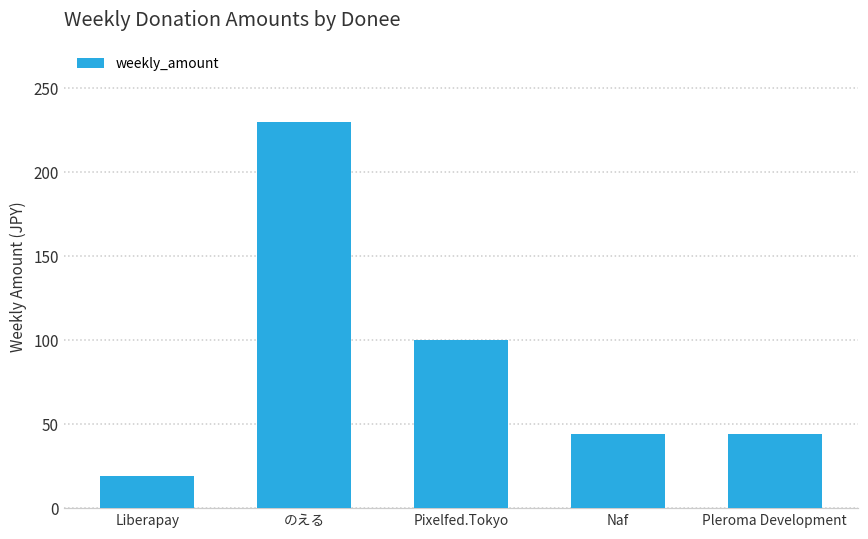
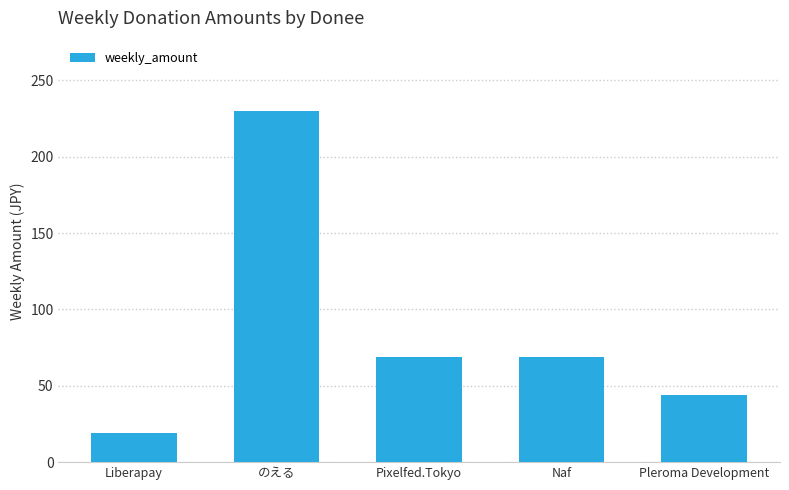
  {
    "Liberapay": 19,
    "のえる": 230,
-   "Pixelfed.Tokyo": 100,
-   "Naf": 44,
+   "Pixelfed.Tokyo": 69,
+   "Naf": 69,
    "Pleroma Development": 44
  }
